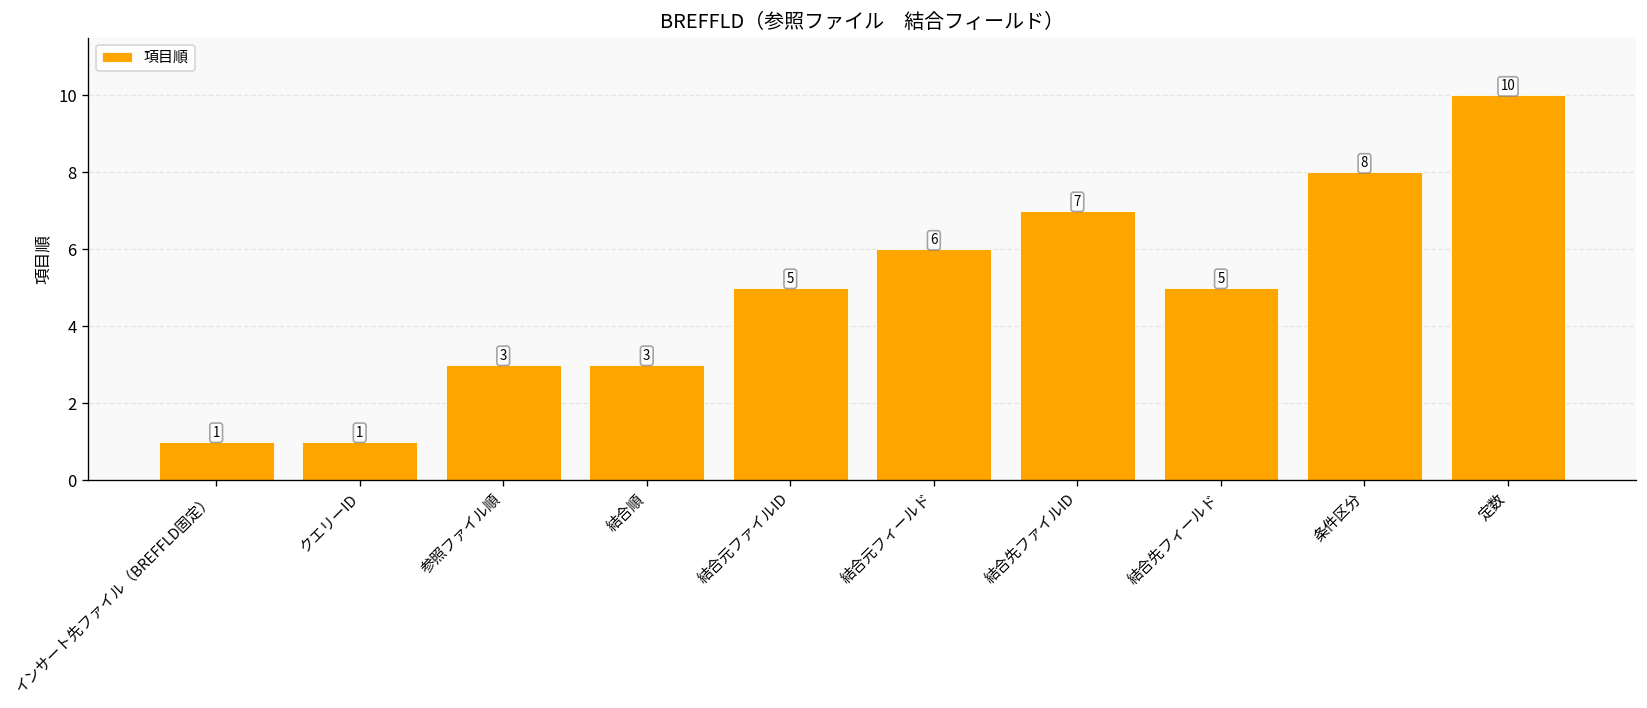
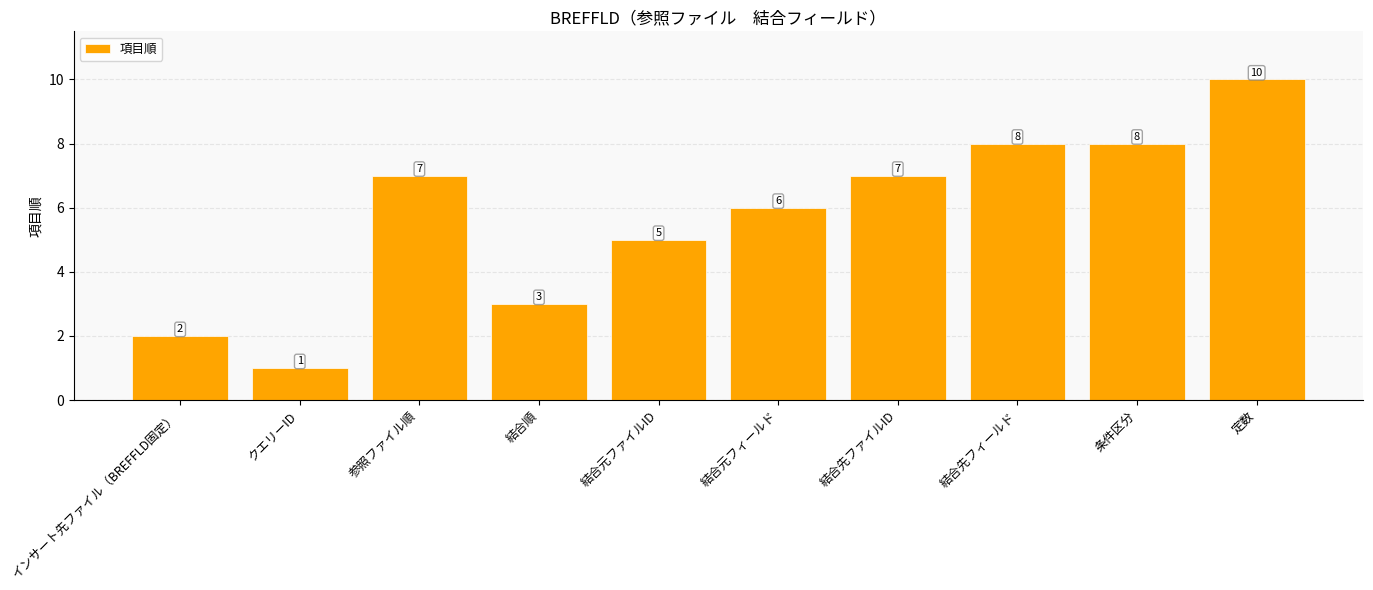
  {
-   "インサート先ファイル（BREFFLD固定）": 1,
-   "参照ファイル順": 3,
-   "結合先フィールド": 5
+   "インサート先ファイル（BREFFLD固定）": 2,
+   "参照ファイル順": 7,
+   "結合先フィールド": 8
  }
